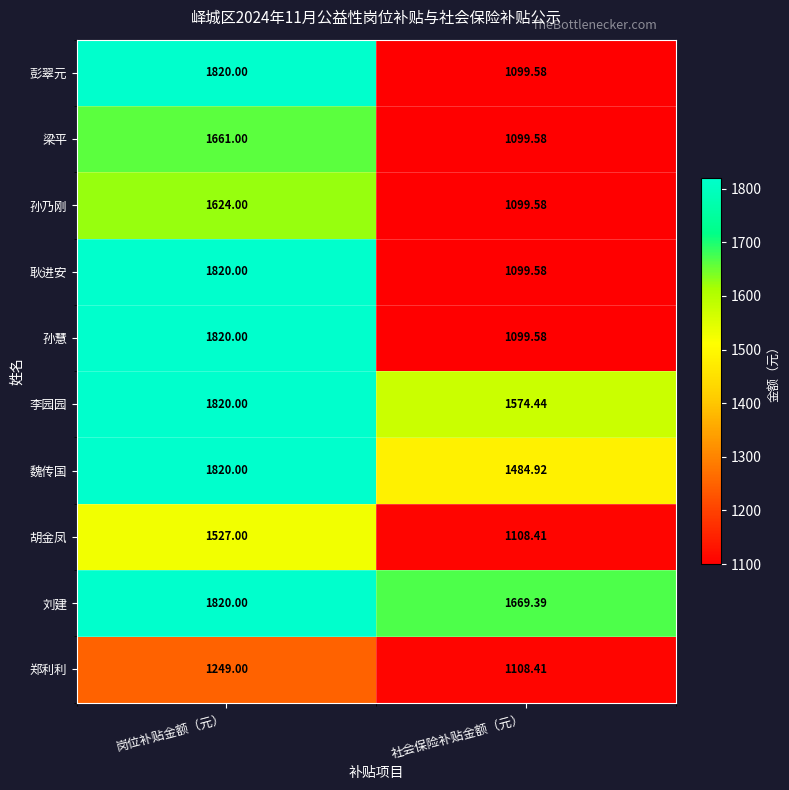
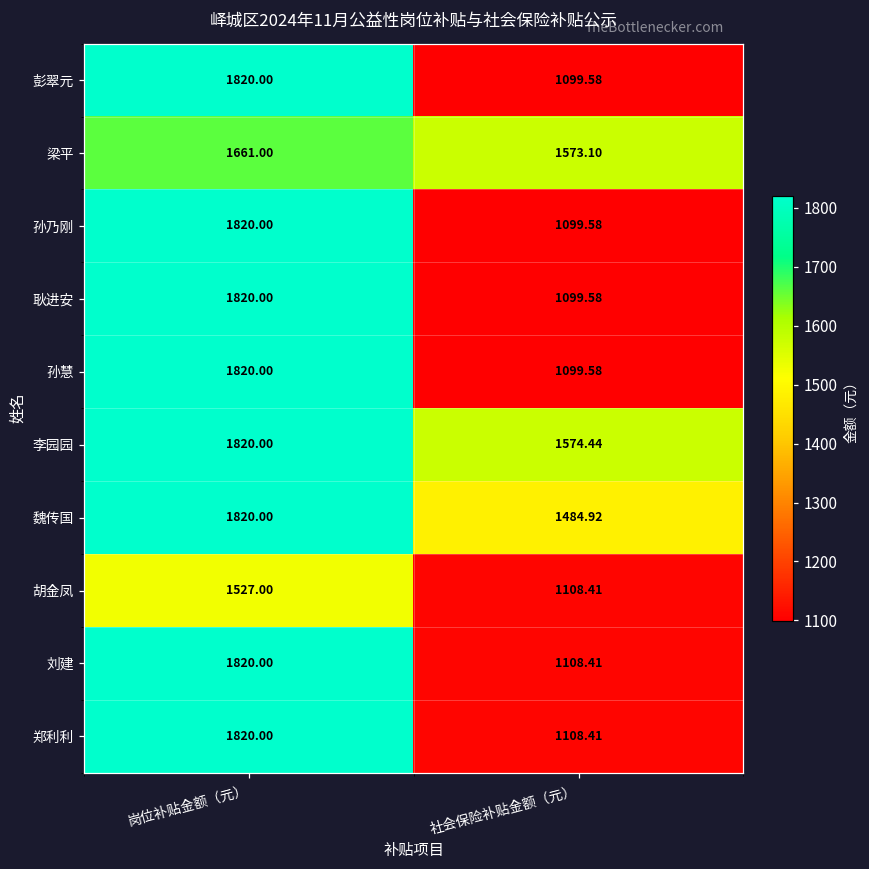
  {
    "彭翠元": {
      "岗位补贴金额（元）": 1820.00,
      "社会保险补贴金额（元）": 1099.58
    },
    "梁平": {
      "岗位补贴金额（元）": 1661.00,
-     "社会保险补贴金额（元）": 1099.58
+     "社会保险补贴金额（元）": 1573.10
    },
    "孙乃刚": {
-     "岗位补贴金额（元）": 1624.00,
+     "岗位补贴金额（元）": 1820.00,
      "社会保险补贴金额（元）": 1099.58
    },
    "耿进安": {
      "岗位补贴金额（元）": 1820.00,
      "社会保险补贴金额（元）": 1099.58
    },
    "孙慧": {
      "岗位补贴金额（元）": 1820.00,
      "社会保险补贴金额（元）": 1099.58
    },
    "李园园": {
      "岗位补贴金额（元）": 1820.00,
      "社会保险补贴金额（元）": 1574.44
    },
    "魏传国": {
      "岗位补贴金额（元）": 1820.00,
      "社会保险补贴金额（元）": 1484.92
    },
    "胡金凤": {
      "岗位补贴金额（元）": 1527.00,
      "社会保险补贴金额（元）": 1108.41
    },
    "刘建": {
      "岗位补贴金额（元）": 1820.00,
-     "社会保险补贴金额（元）": 1669.39
+     "社会保险补贴金额（元）": 1108.41
    },
    "郑利利": {
-     "岗位补贴金额（元）": 1249.00,
+     "岗位补贴金额（元）": 1820.00,
      "社会保险补贴金额（元）": 1108.41
    }
  }
